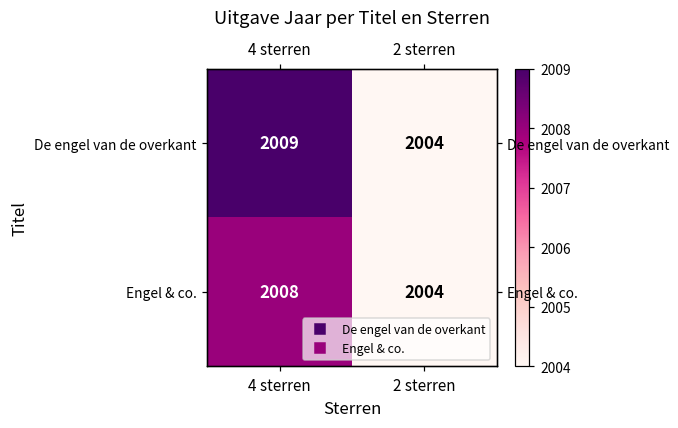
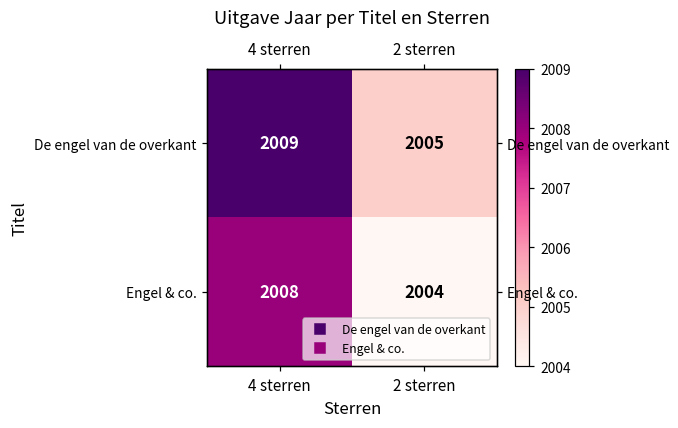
  {
    "De engel van de overkant": {
      "4 sterren": 2009,
-     "2 sterren": 2004
+     "2 sterren": 2005
    },
    "Engel & co.": {
      "4 sterren": 2008,
      "2 sterren": 2004
    }
  }
